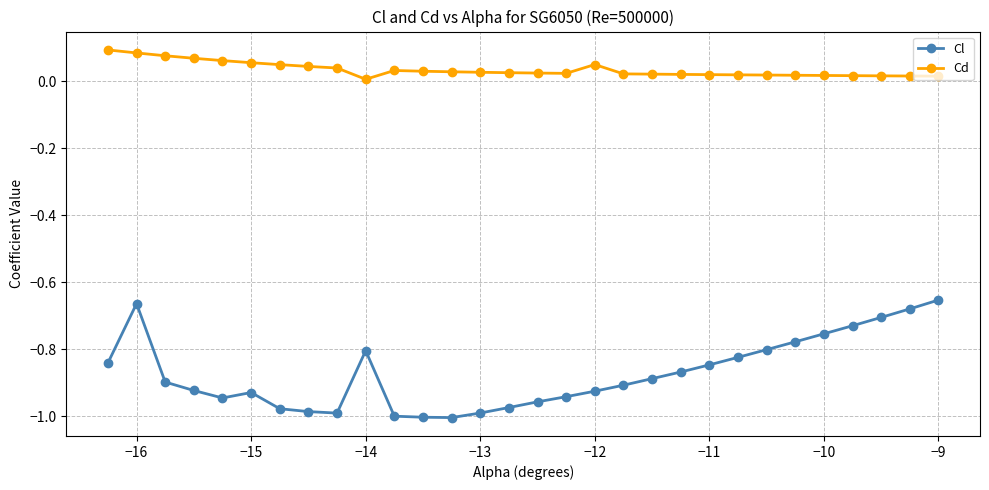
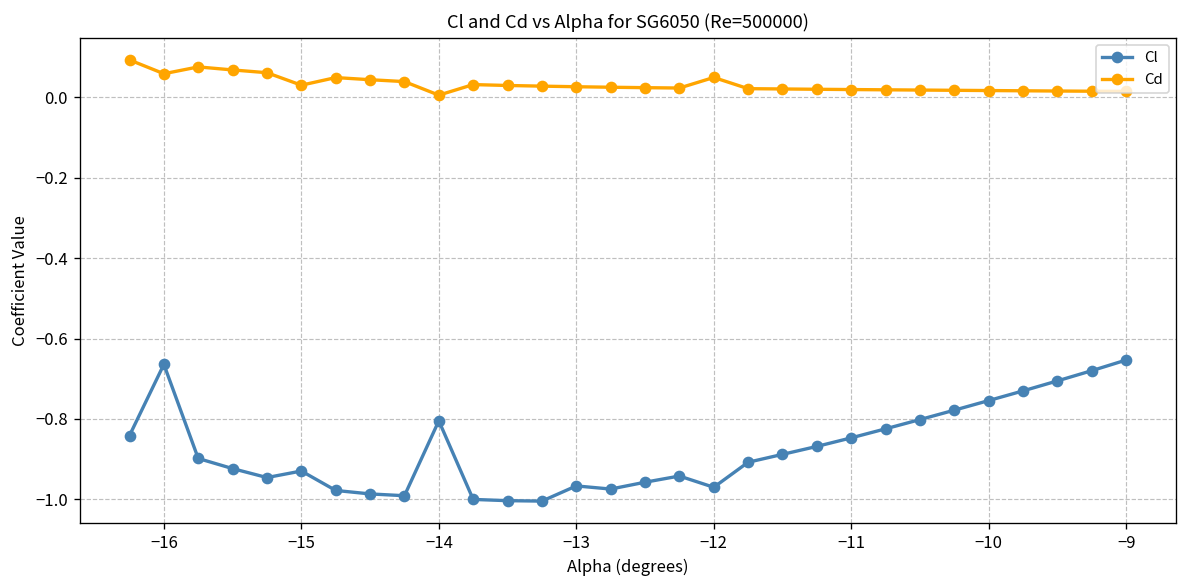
  {
    "Cl": {
      "−16": -0.66,
      "−15": -0.93,
      "−14": -0.80,
-     "−13": -0.99,
-     "−12": -0.93,
+     "−13": -0.97,
+     "−12": -0.97,
      "−11": -0.85,
      "−10": -0.75,
      "−9": -0.65
    },
    "Cd": {
-     "−16": 0.08,
-     "−15": 0.06,
+     "−16": 0.06,
+     "−15": 0.03,
      "−14": 0.01,
      "−13": 0.03,
      "−12": 0.05,
      "−11": 0.02,
      "−10": 0.02
    }
  }
